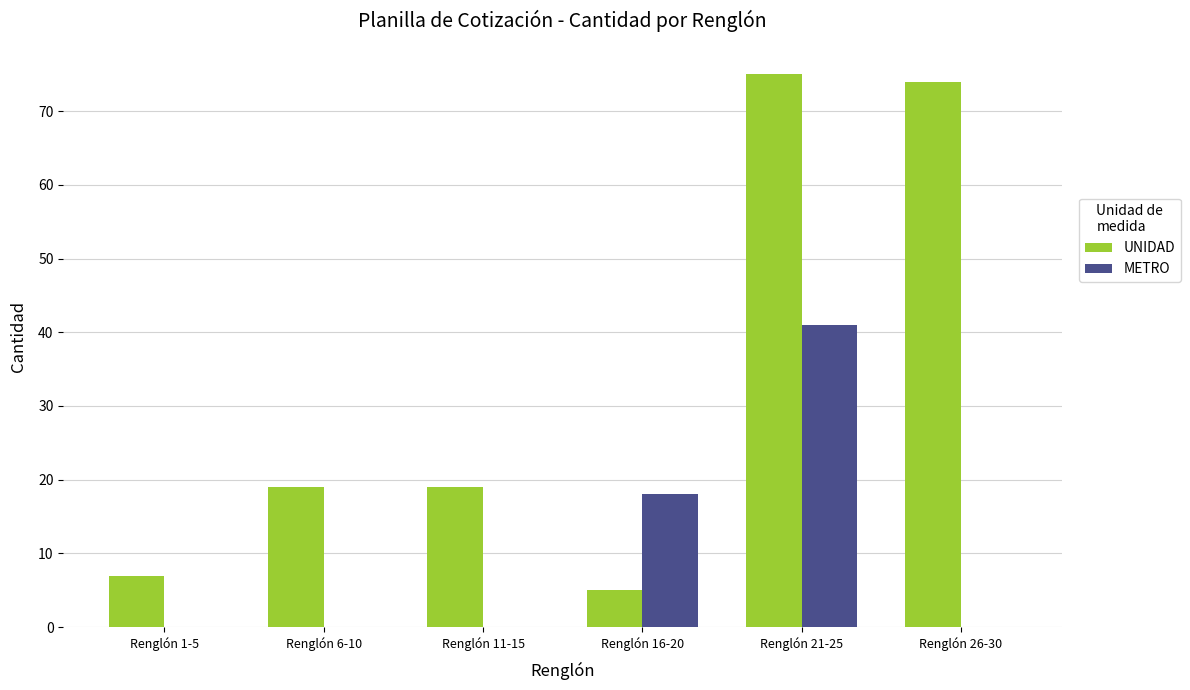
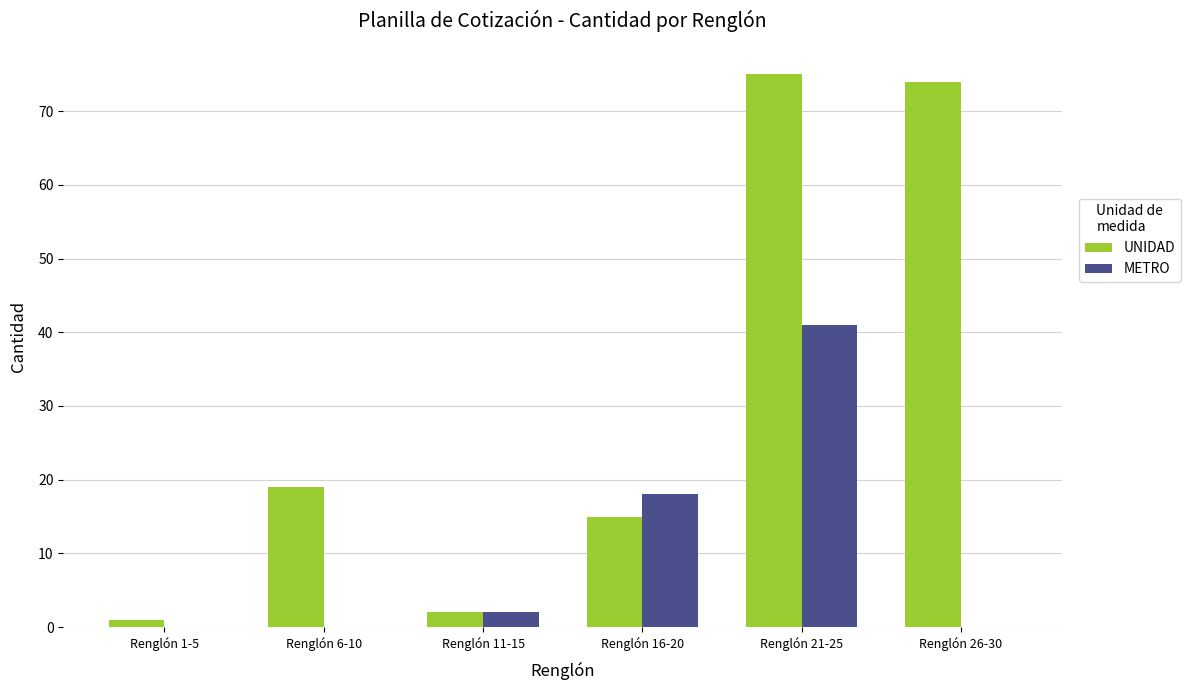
  {
    "UNIDAD": {
-     "Renglón 1-5": 7,
+     "Renglón 1-5": 1,
      "Renglón 6-10": 19,
-     "Renglón 11-15": 19,
-     "Renglón 16-20": 5,
+     "Renglón 11-15": 2,
+     "Renglón 16-20": 15,
      "Renglón 21-25": 75,
      "Renglón 26-30": 74
    },
    "METRO": {
      "Renglón 1-5": 0,
      "Renglón 6-10": 0,
-     "Renglón 11-15": 0,
+     "Renglón 11-15": 2,
      "Renglón 16-20": 18,
      "Renglón 21-25": 41,
      "Renglón 26-30": 0
    }
  }
